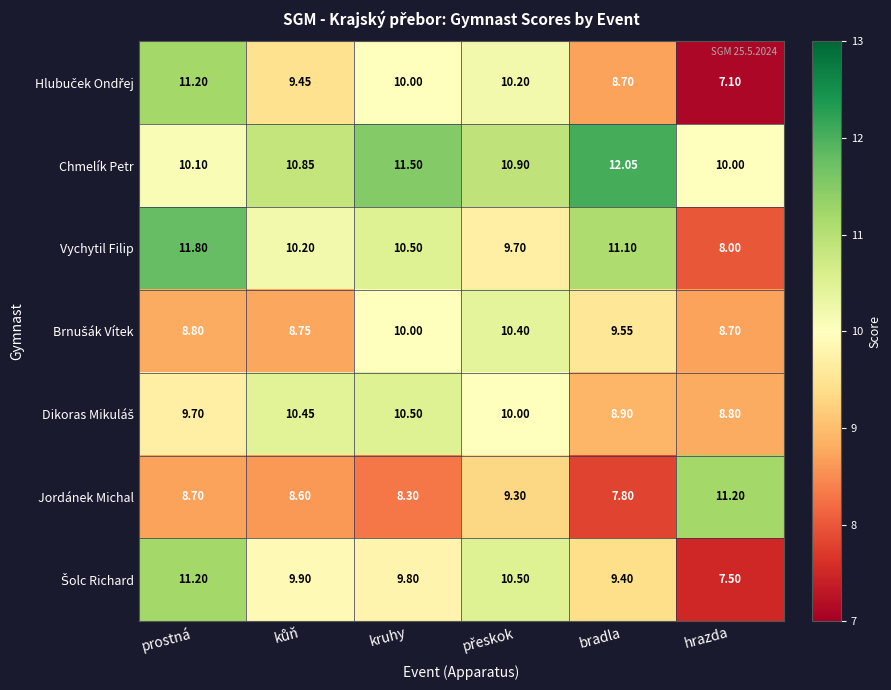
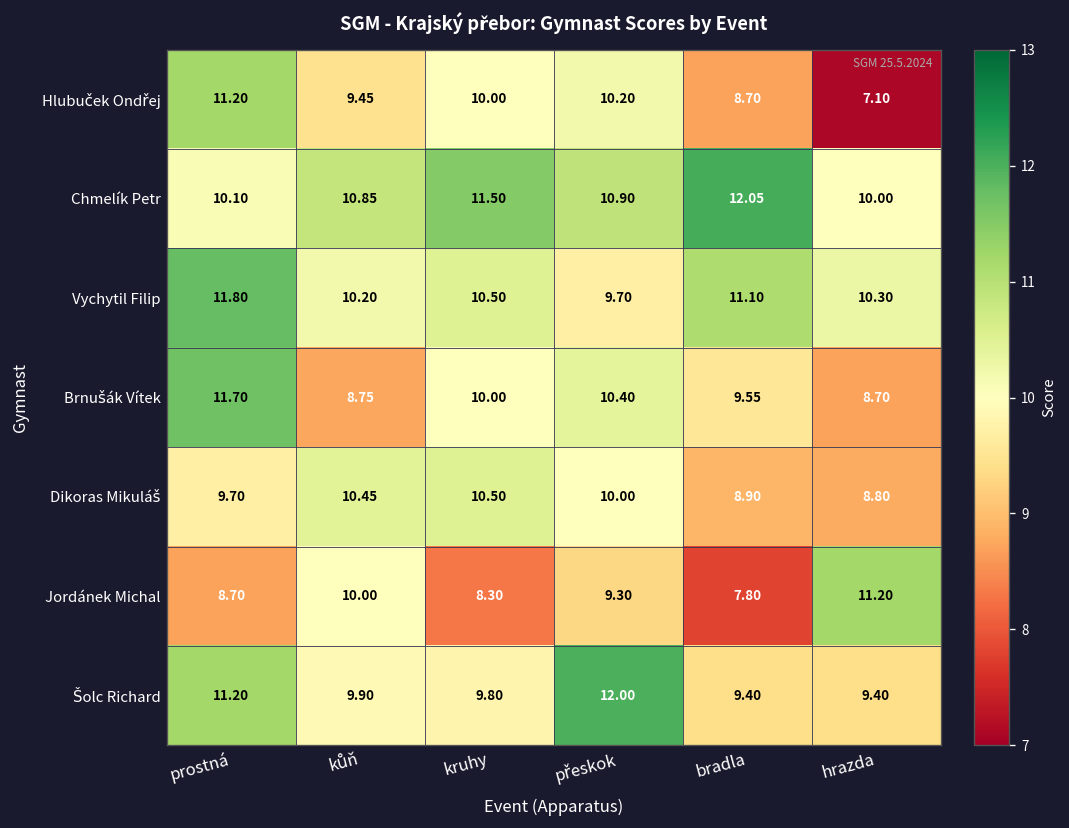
  {
    "Hlubuček Ondřej": {
      "prostná": 11.20,
      "kůň": 9.45,
      "kruhy": 10.00,
      "přeskok": 10.20,
      "bradla": 8.70
    },
    "Chmelík Petr": {
      "prostná": 10.10,
      "kůň": 10.85,
      "kruhy": 11.50,
      "přeskok": 10.90,
      "bradla": 12.05,
      "hrazda": 10.00
    },
    "Vychytil Filip": {
      "prostná": 11.80,
      "kůň": 10.20,
      "kruhy": 10.50,
      "přeskok": 9.70,
      "bradla": 11.10,
-     "hrazda": 8.00
+     "hrazda": 10.30
    },
    "Brnušák Vítek": {
-     "prostná": 8.80,
+     "prostná": 11.70,
      "kůň": 8.75,
      "kruhy": 10.00,
      "přeskok": 10.40,
      "bradla": 9.55,
      "hrazda": 8.70
    },
    "Dikoras Mikuláš": {
      "prostná": 9.70,
      "kůň": 10.45,
      "kruhy": 10.50,
      "přeskok": 10.00,
      "bradla": 8.90,
      "hrazda": 8.80
    },
    "Jordánek Michal": {
      "prostná": 8.70,
-     "kůň": 8.60,
+     "kůň": 10.00,
      "kruhy": 8.30,
      "přeskok": 9.30,
      "bradla": 7.80,
      "hrazda": 11.20
    },
    "Šolc Richard": {
      "prostná": 11.20,
      "kůň": 9.90,
      "kruhy": 9.80,
-     "přeskok": 10.50,
+     "přeskok": 12.00,
      "bradla": 9.40,
-     "hrazda": 7.50
+     "hrazda": 9.40
    }
  }
